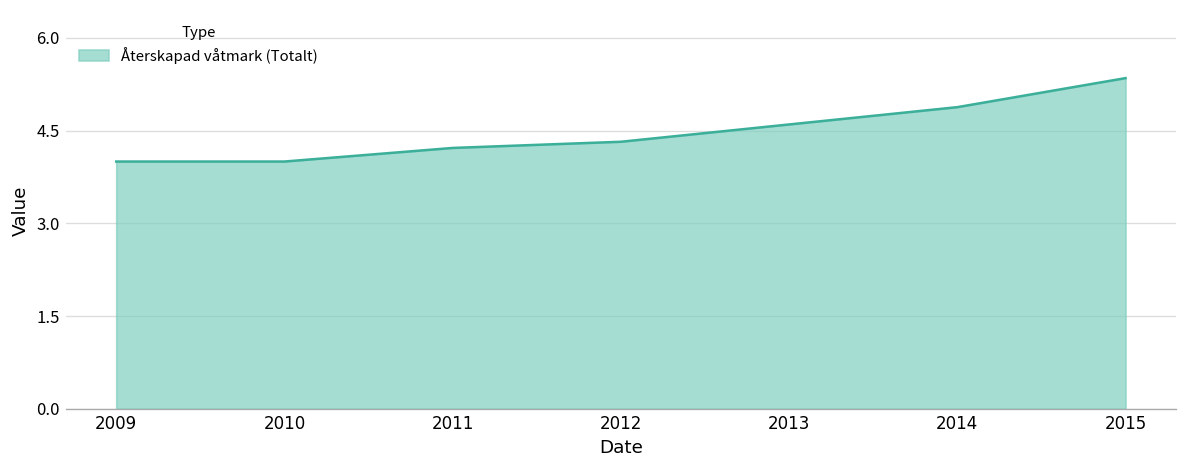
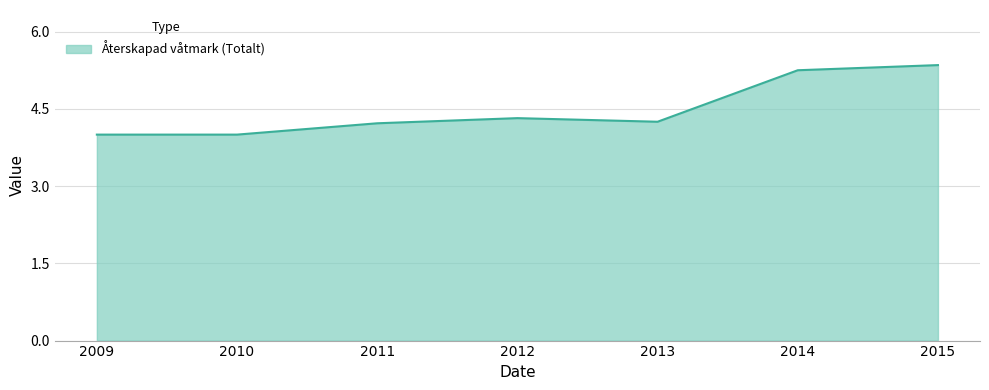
  {
    "2009": 4.0,
    "2010": 4.0,
    "2011": 4.2,
    "2012": 4.3,
-   "2013": 4.6,
-   "2014": 4.9,
+   "2013": 4.3,
+   "2014": 5.3,
    "2015": 5.4
  }
